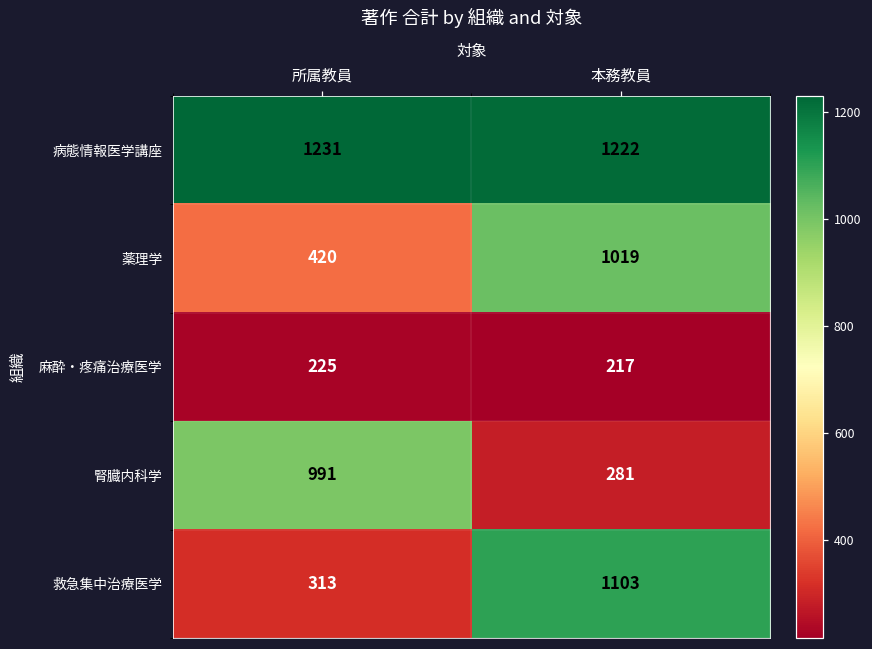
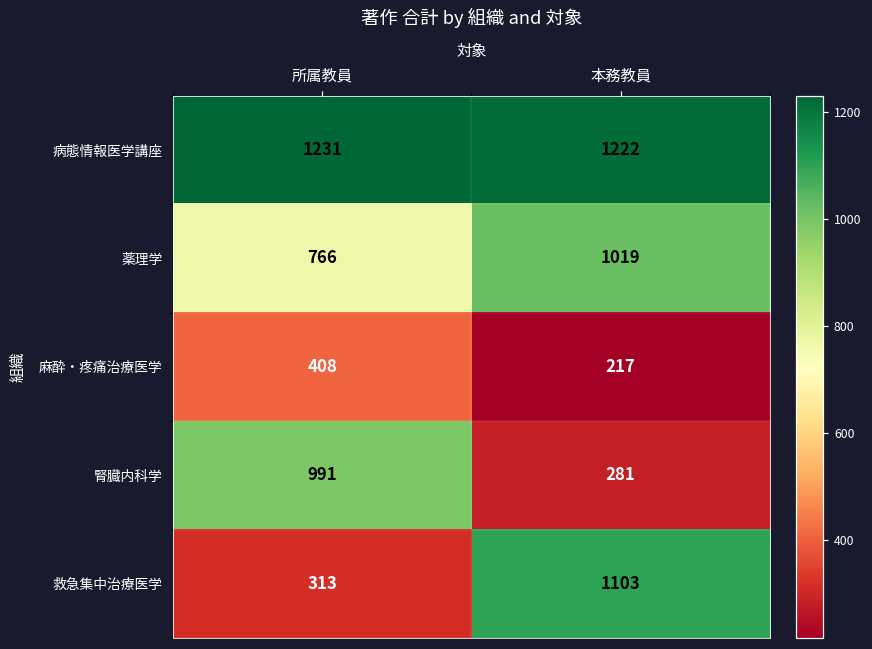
  {
    "病態情報医学講座": {
      "所属教員": 1231,
      "本務教員": 1222
    },
    "薬理学": {
-     "所属教員": 420,
+     "所属教員": 766,
      "本務教員": 1019
    },
    "麻酔・疼痛治療医学": {
-     "所属教員": 225,
+     "所属教員": 408,
      "本務教員": 217
    },
    "腎臓内科学": {
      "所属教員": 991,
      "本務教員": 281
    },
    "救急集中治療医学": {
      "所属教員": 313,
      "本務教員": 1103
    }
  }
